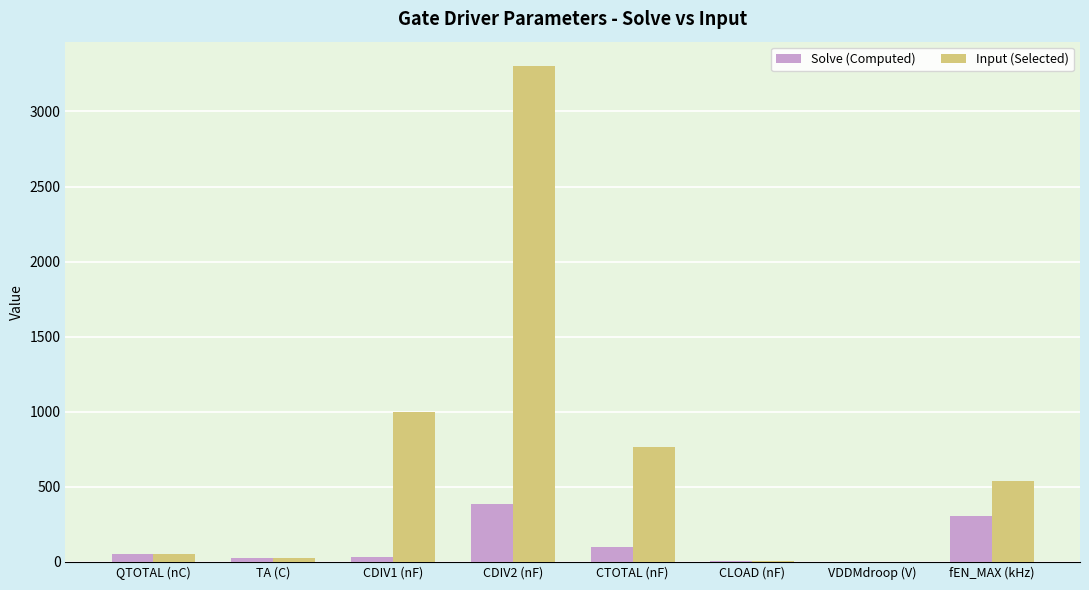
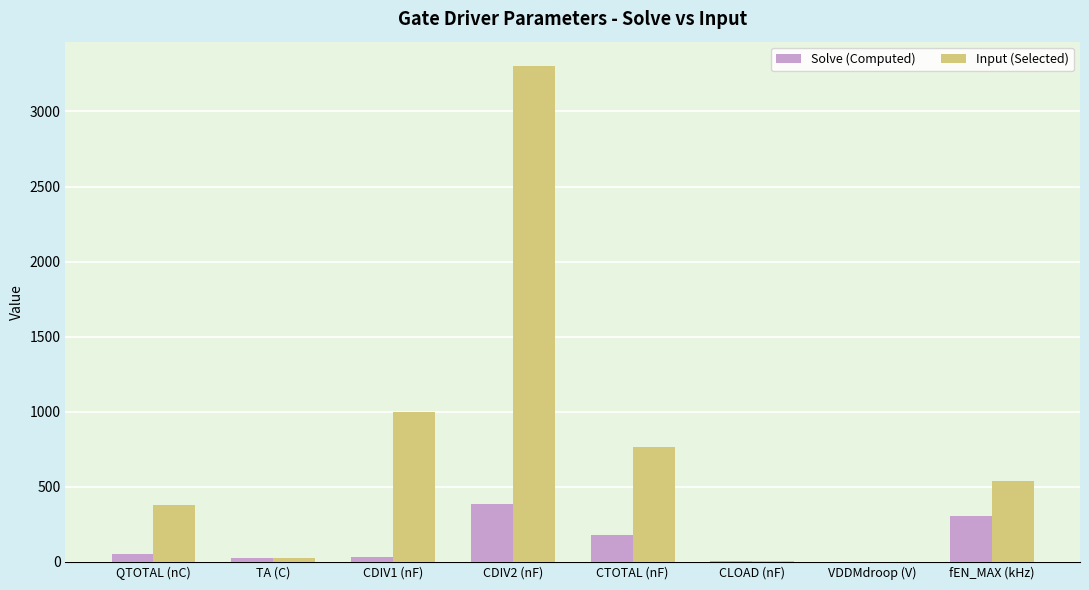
  {
    "Solve (Computed)": {
      "QTOTAL (nC)": 50,
      "TA (C)": 30,
      "CDIV1 (nF)": 30,
      "CDIV2 (nF)": 390,
-     "CTOTAL (nF)": 100,
+     "CTOTAL (nF)": 180,
      "fEN_MAX (kHz)": 310
    },
    "Input (Selected)": {
-     "QTOTAL (nC)": 50,
+     "QTOTAL (nC)": 380,
      "TA (C)": 30,
      "CDIV1 (nF)": 1000,
      "CDIV2 (nF)": 3300,
      "CTOTAL (nF)": 770,
      "fEN_MAX (kHz)": 540
    }
  }
